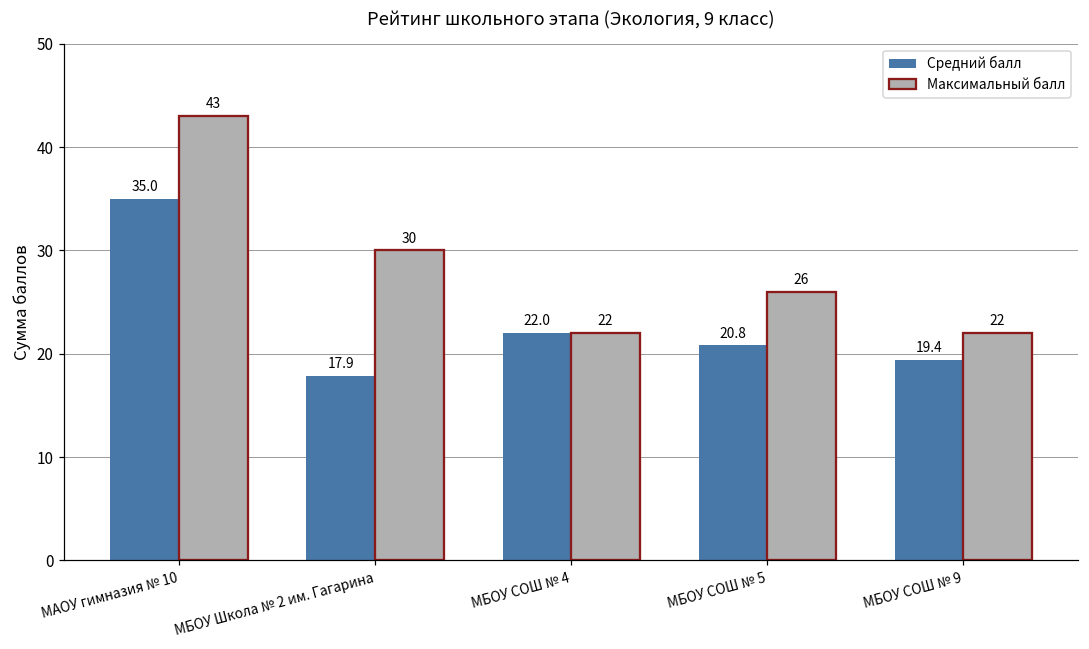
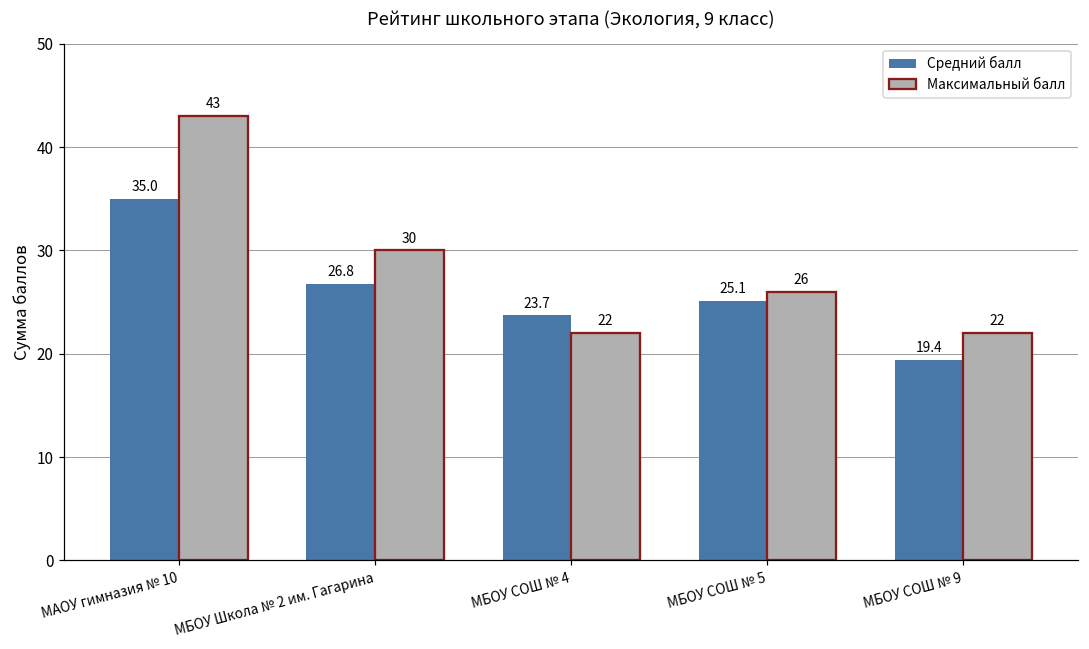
  {
    "Средний балл": {
      "МАОУ гимназия № 10": 35.0,
-     "МБОУ Школа № 2 им. Гагарина": 17.9,
-     "МБОУ СОШ № 4": 22.0,
-     "МБОУ СОШ № 5": 20.8,
+     "МБОУ Школа № 2 им. Гагарина": 26.8,
+     "МБОУ СОШ № 4": 23.7,
+     "МБОУ СОШ № 5": 25.1,
      "МБОУ СОШ № 9": 19.4
    },
    "Максимальный балл": {
      "МАОУ гимназия № 10": 43,
      "МБОУ Школа № 2 им. Гагарина": 30,
      "МБОУ СОШ № 4": 22,
      "МБОУ СОШ № 5": 26,
      "МБОУ СОШ № 9": 22
    }
  }
